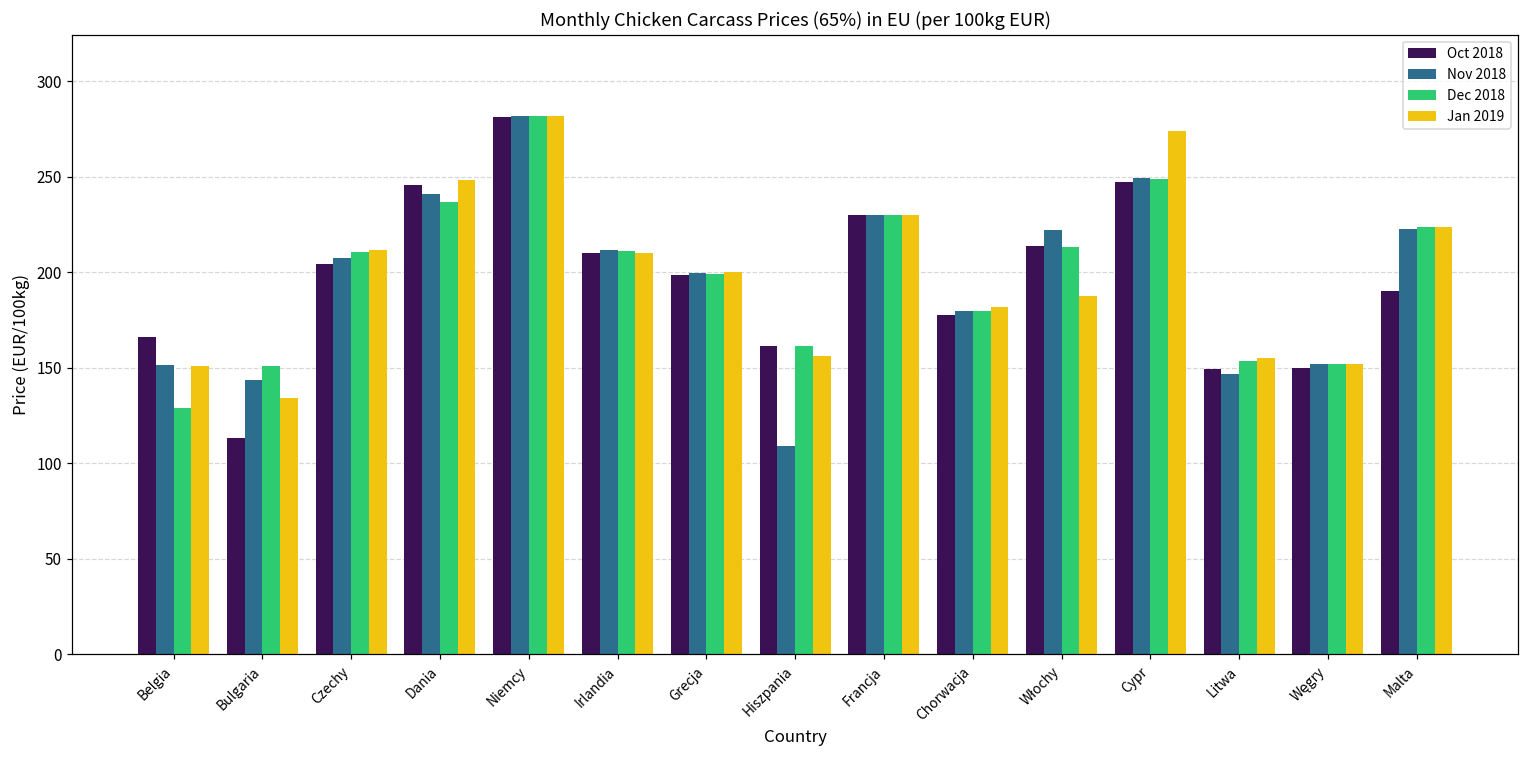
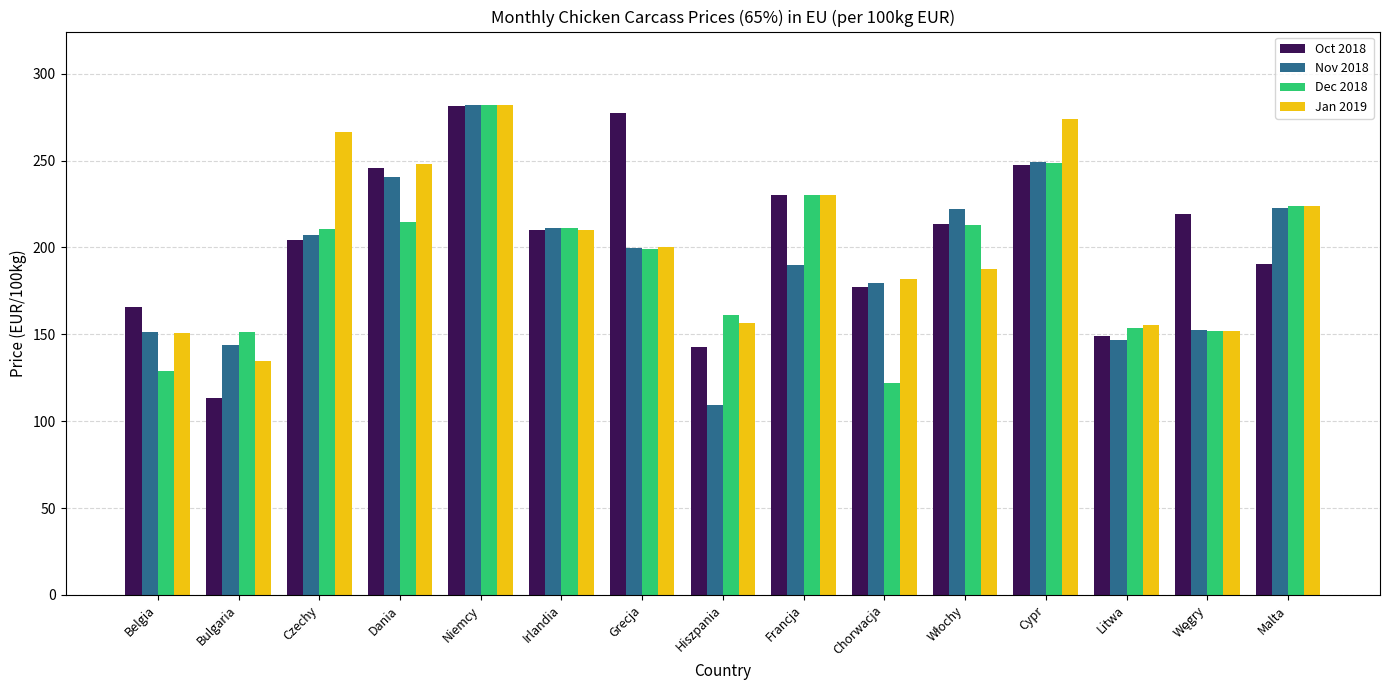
  {
    "Oct 2018": {
      "Belgia": 166,
      "Bulgaria": 113,
      "Czechy": 204,
      "Dania": 246,
      "Niemcy": 281,
      "Irlandia": 210,
-     "Grecja": 199,
-     "Hiszpania": 161,
+     "Grecja": 277,
+     "Hiszpania": 143,
      "Francja": 230,
      "Chorwacja": 178,
      "Włochy": 214,
      "Cypr": 247,
      "Litwa": 149,
-     "Węgry": 150,
+     "Węgry": 219,
      "Malta": 190
    },
    "Nov 2018": {
      "Belgia": 151,
      "Bulgaria": 144,
      "Czechy": 207,
      "Dania": 241,
      "Niemcy": 282,
      "Irlandia": 211,
      "Grecja": 200,
      "Hiszpania": 109,
-     "Francja": 230,
+     "Francja": 190,
      "Chorwacja": 180,
      "Włochy": 222,
      "Cypr": 249,
      "Litwa": 147,
      "Węgry": 152,
      "Malta": 223
    },
    "Dec 2018": {
      "Belgia": 129,
      "Bulgaria": 151,
      "Czechy": 211,
-     "Dania": 237,
+     "Dania": 214,
      "Niemcy": 282,
      "Irlandia": 211,
      "Grecja": 199,
      "Hiszpania": 161,
      "Francja": 230,
-     "Chorwacja": 180,
+     "Chorwacja": 122,
      "Włochy": 213,
      "Cypr": 249,
      "Litwa": 154,
      "Węgry": 152,
      "Malta": 224
    },
    "Jan 2019": {
      "Belgia": 151,
      "Bulgaria": 134,
-     "Czechy": 212,
+     "Czechy": 266,
      "Dania": 248,
      "Niemcy": 282,
      "Irlandia": 210,
      "Grecja": 200,
      "Hiszpania": 156,
      "Francja": 230,
      "Chorwacja": 182,
      "Włochy": 187,
      "Cypr": 274,
      "Litwa": 155,
      "Węgry": 152,
      "Malta": 224
    }
  }
